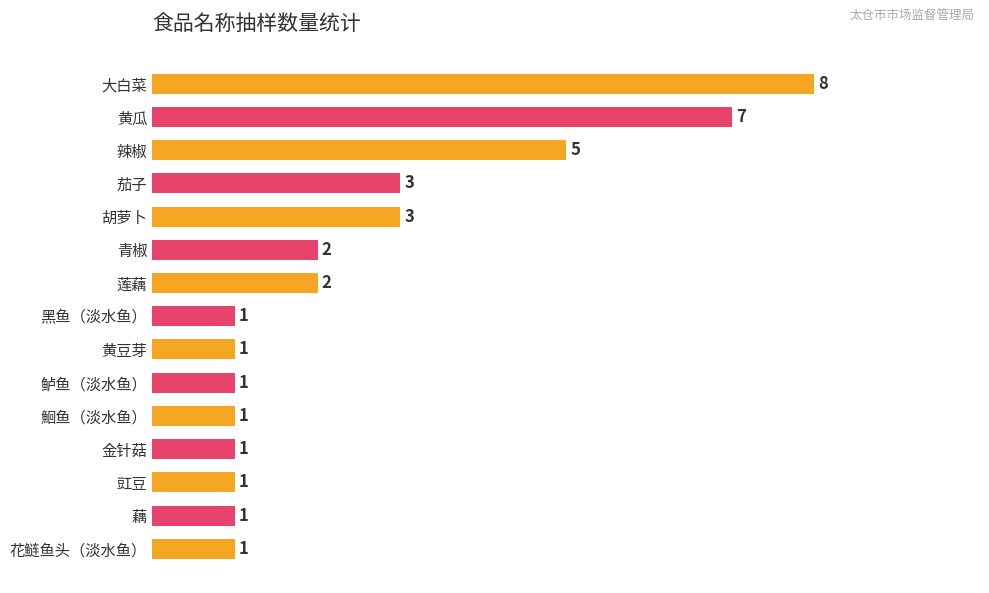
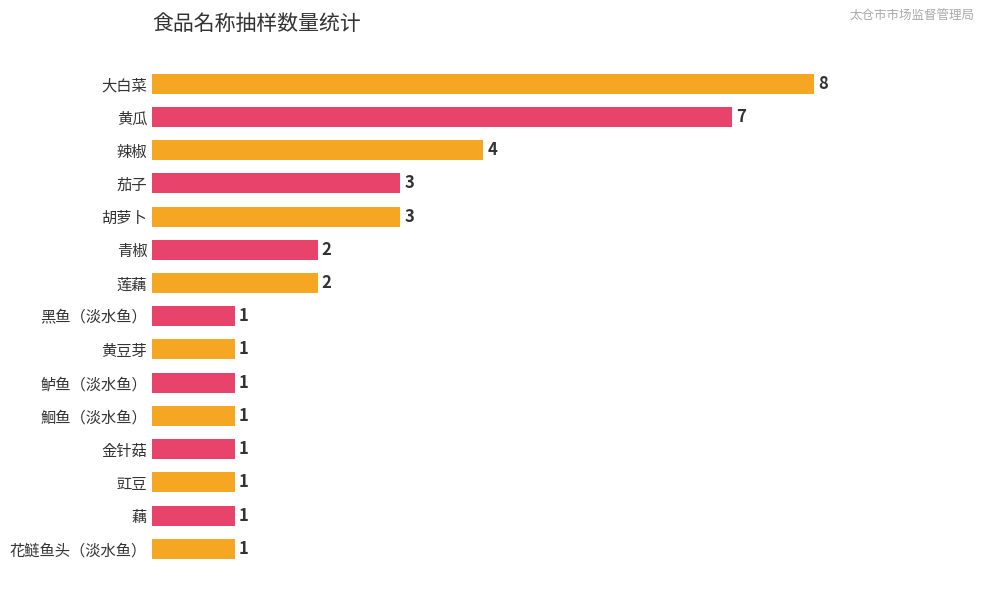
  {
    "大白菜": 8,
    "黄瓜": 7,
-   "辣椒": 5,
+   "辣椒": 4,
    "茄子": 3,
    "胡萝卜": 3,
    "青椒": 2,
    "莲藕": 2,
    "黑鱼（淡水鱼）": 1,
    "黄豆芽": 1,
    "鲈鱼（淡水鱼）": 1,
    "鮰鱼（淡水鱼）": 1,
    "金针菇": 1,
    "豇豆": 1,
    "藕": 1,
    "花鲢鱼头（淡水鱼）": 1
  }
